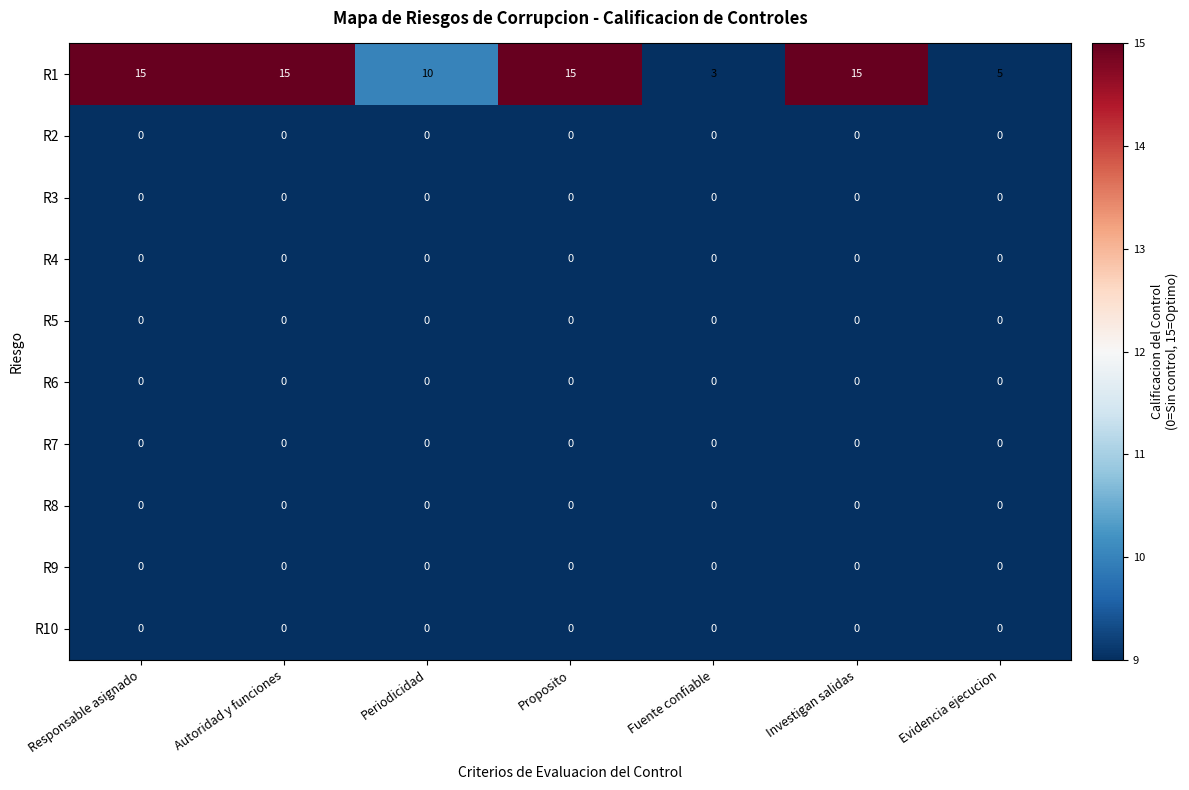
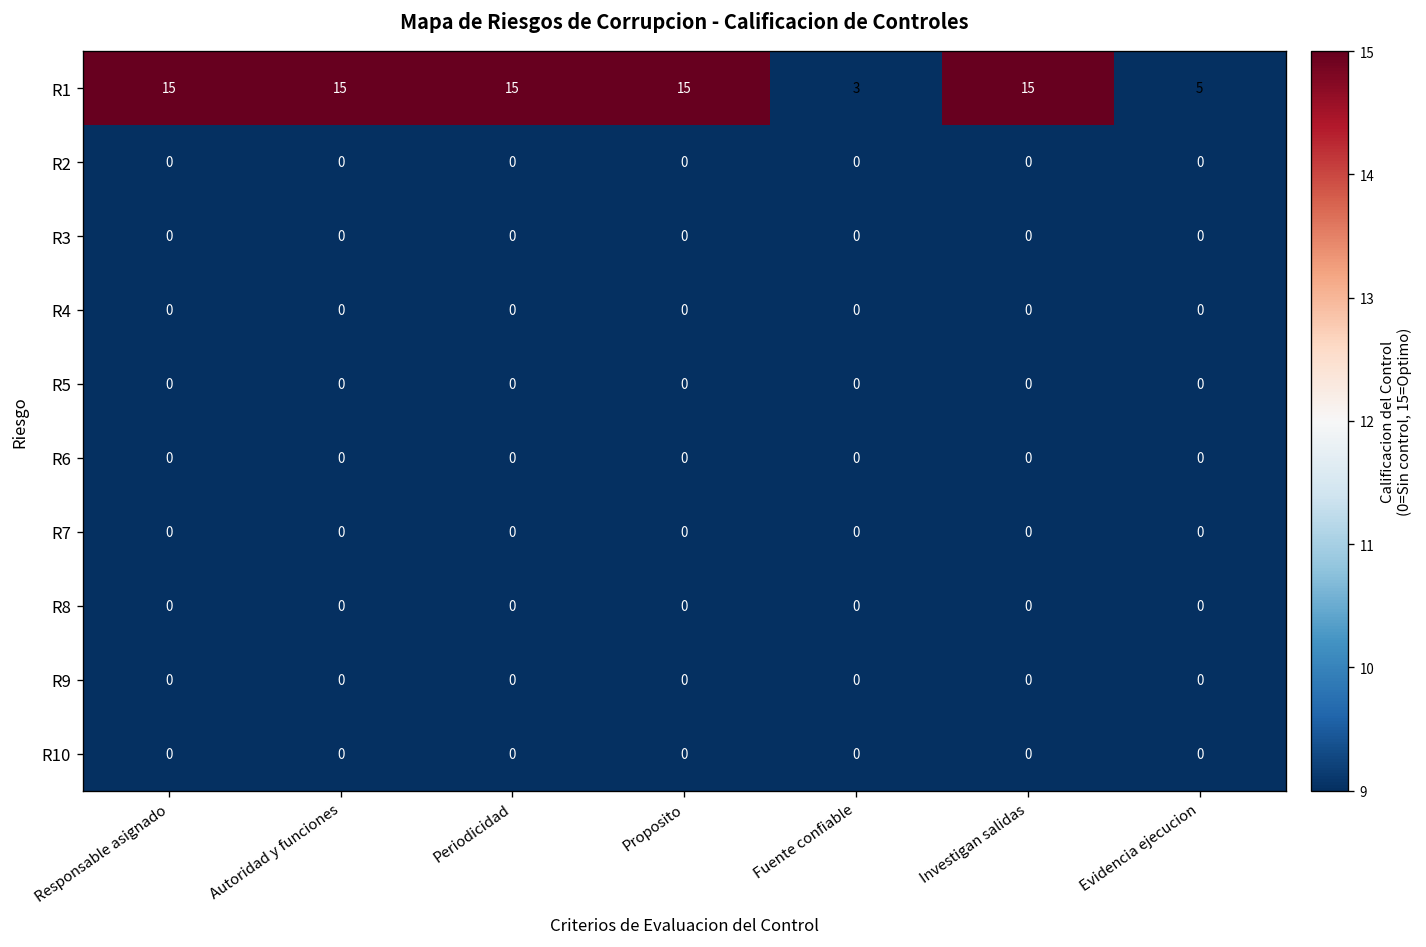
  {
    "R1": {
      "Responsable asignado": 15,
      "Autoridad y funciones": 15,
-     "Periodicidad": 10,
+     "Periodicidad": 15,
      "Proposito": 15,
      "Fuente confiable": 3,
      "Investigan salidas": 15,
      "Evidencia ejecucion": 5
    },
    "R2": {
      "Responsable asignado": 0,
      "Autoridad y funciones": 0,
      "Periodicidad": 0,
      "Proposito": 0,
      "Fuente confiable": 0,
      "Investigan salidas": 0,
      "Evidencia ejecucion": 0
    },
    "R3": {
      "Responsable asignado": 0,
      "Autoridad y funciones": 0,
      "Periodicidad": 0,
      "Proposito": 0,
      "Fuente confiable": 0,
      "Investigan salidas": 0,
      "Evidencia ejecucion": 0
    },
    "R4": {
      "Responsable asignado": 0,
      "Autoridad y funciones": 0,
      "Periodicidad": 0,
      "Proposito": 0,
      "Fuente confiable": 0,
      "Investigan salidas": 0,
      "Evidencia ejecucion": 0
    },
    "R5": {
      "Responsable asignado": 0,
      "Autoridad y funciones": 0,
      "Periodicidad": 0,
      "Proposito": 0,
      "Fuente confiable": 0,
      "Investigan salidas": 0,
      "Evidencia ejecucion": 0
    },
    "R6": {
      "Responsable asignado": 0,
      "Autoridad y funciones": 0,
      "Periodicidad": 0,
      "Proposito": 0,
      "Fuente confiable": 0,
      "Investigan salidas": 0,
      "Evidencia ejecucion": 0
    },
    "R7": {
      "Responsable asignado": 0,
      "Autoridad y funciones": 0,
      "Periodicidad": 0,
      "Proposito": 0,
      "Fuente confiable": 0,
      "Investigan salidas": 0,
      "Evidencia ejecucion": 0
    },
    "R8": {
      "Responsable asignado": 0,
      "Autoridad y funciones": 0,
      "Periodicidad": 0,
      "Proposito": 0,
      "Fuente confiable": 0,
      "Investigan salidas": 0,
      "Evidencia ejecucion": 0
    },
    "R9": {
      "Responsable asignado": 0,
      "Autoridad y funciones": 0,
      "Periodicidad": 0,
      "Proposito": 0,
      "Fuente confiable": 0,
      "Investigan salidas": 0,
      "Evidencia ejecucion": 0
    },
    "R10": {
      "Responsable asignado": 0,
      "Autoridad y funciones": 0,
      "Periodicidad": 0,
      "Proposito": 0,
      "Fuente confiable": 0,
      "Investigan salidas": 0,
      "Evidencia ejecucion": 0
    }
  }
